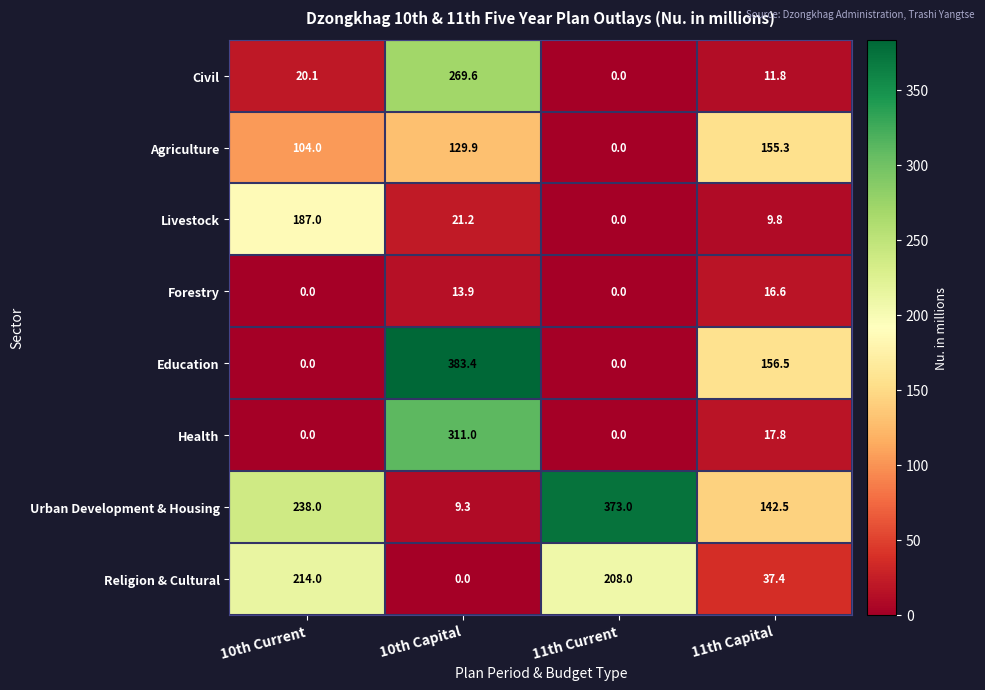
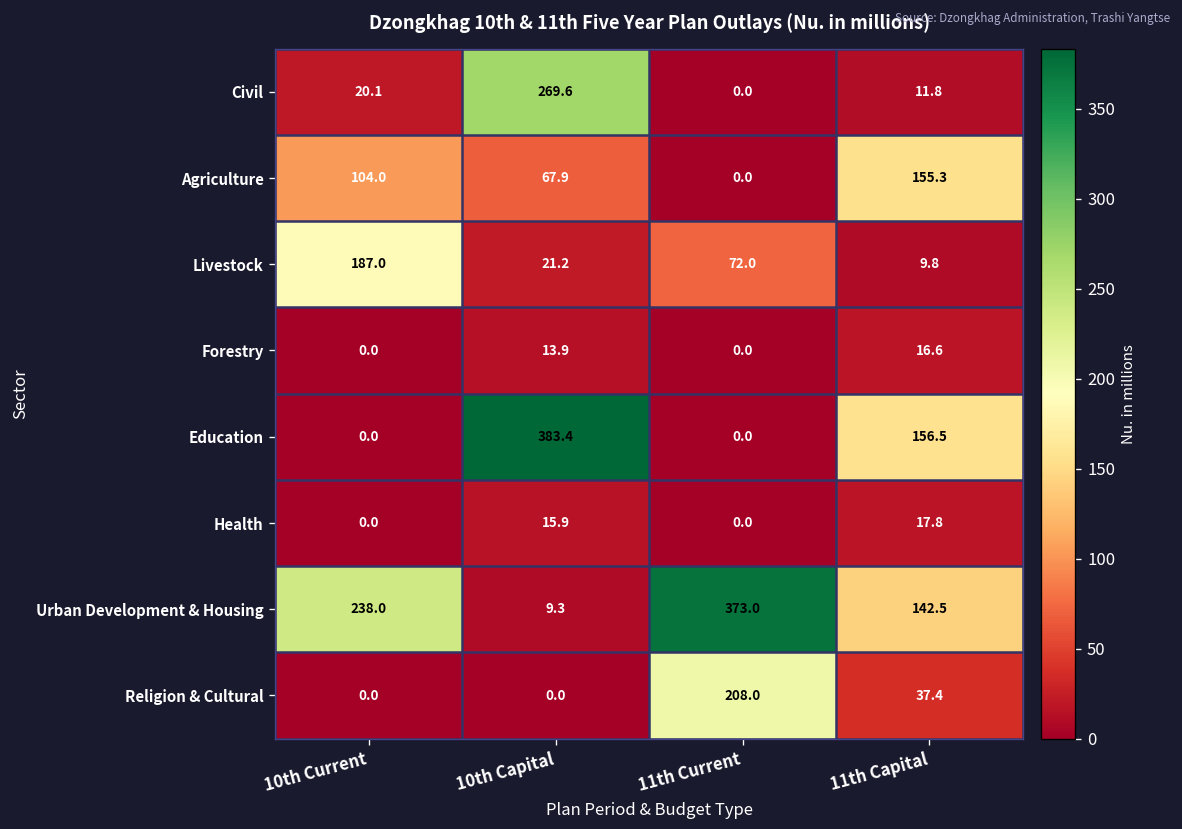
  {
    "Civil": {
      "10th Current": 20.1,
      "10th Capital": 269.6,
      "11th Current": 0.0,
      "11th Capital": 11.8
    },
    "Agriculture": {
      "10th Current": 104.0,
-     "10th Capital": 129.9,
+     "10th Capital": 67.9,
      "11th Current": 0.0,
      "11th Capital": 155.3
    },
    "Livestock": {
      "10th Current": 187.0,
      "10th Capital": 21.2,
-     "11th Current": 0.0,
+     "11th Current": 72.0,
      "11th Capital": 9.8
    },
    "Forestry": {
      "10th Current": 0.0,
      "10th Capital": 13.9,
      "11th Current": 0.0,
      "11th Capital": 16.6
    },
    "Education": {
      "10th Current": 0.0,
      "10th Capital": 383.4,
      "11th Current": 0.0,
      "11th Capital": 156.5
    },
    "Health": {
      "10th Current": 0.0,
-     "10th Capital": 311.0,
+     "10th Capital": 15.9,
      "11th Current": 0.0,
      "11th Capital": 17.8
    },
    "Urban Development & Housing": {
      "10th Current": 238.0,
      "10th Capital": 9.3,
      "11th Current": 373.0,
      "11th Capital": 142.5
    },
    "Religion & Cultural": {
-     "10th Current": 214.0,
+     "10th Current": 0.0,
      "10th Capital": 0.0,
      "11th Current": 208.0,
      "11th Capital": 37.4
    }
  }
